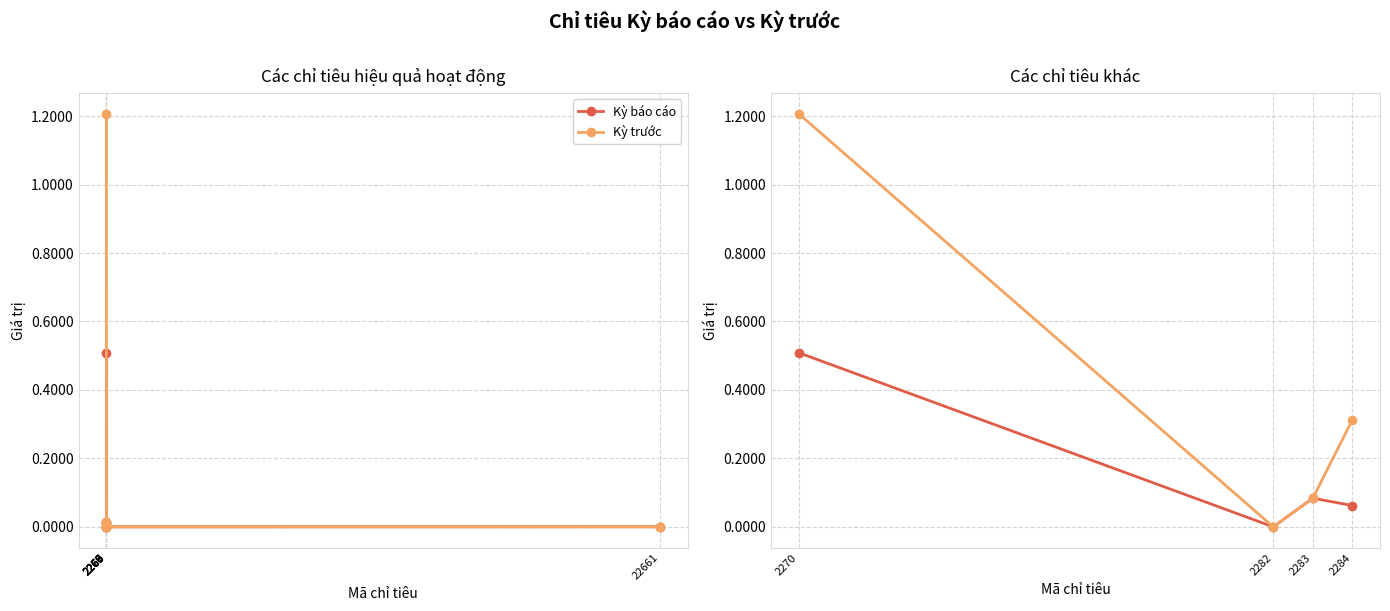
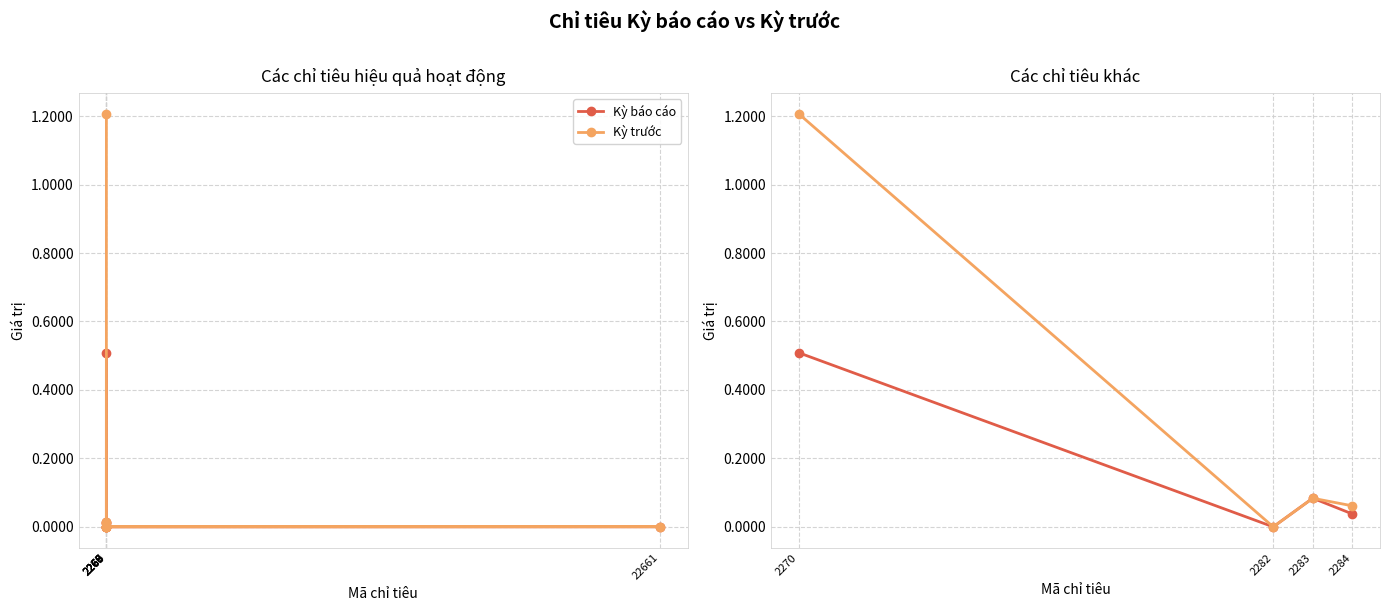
  {
    "Các chỉ tiêu khác": {
      "Kỳ báo cáo": {
        "2270": 0.51,
-       "2284": 0.06
+       "2284": 0.04
      },
      "Kỳ trước": {
        "2270": 1.21,
-       "2284": 0.31
+       "2284": 0.06
      }
    }
  }
